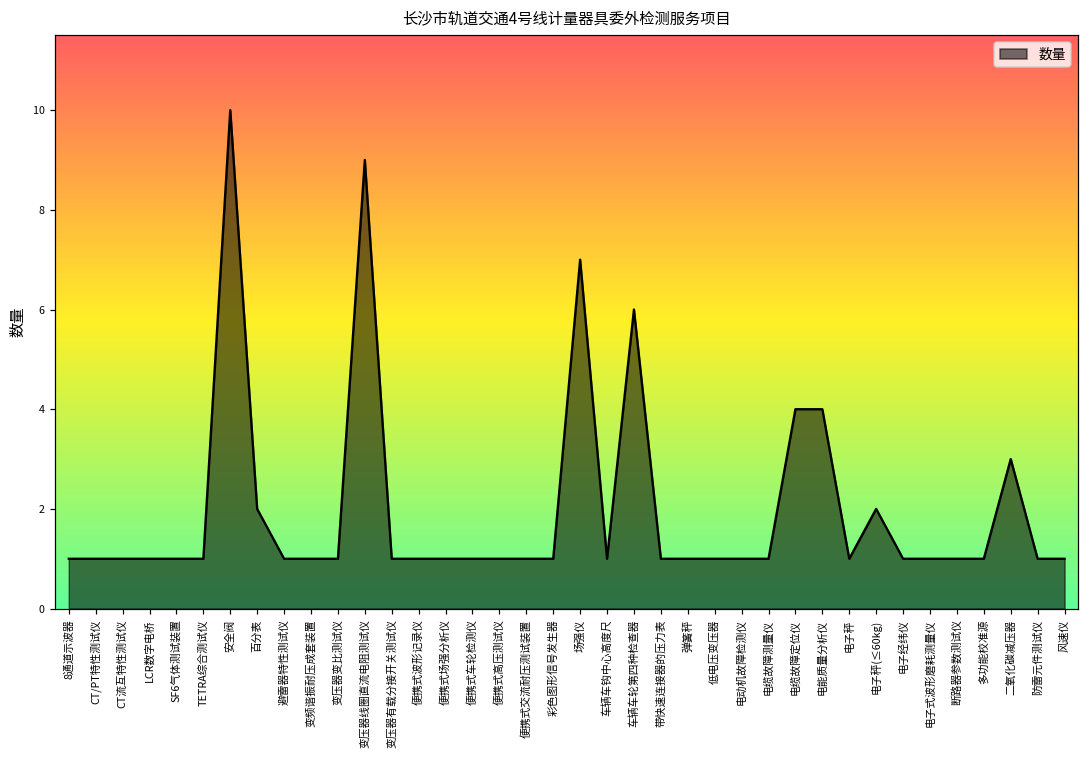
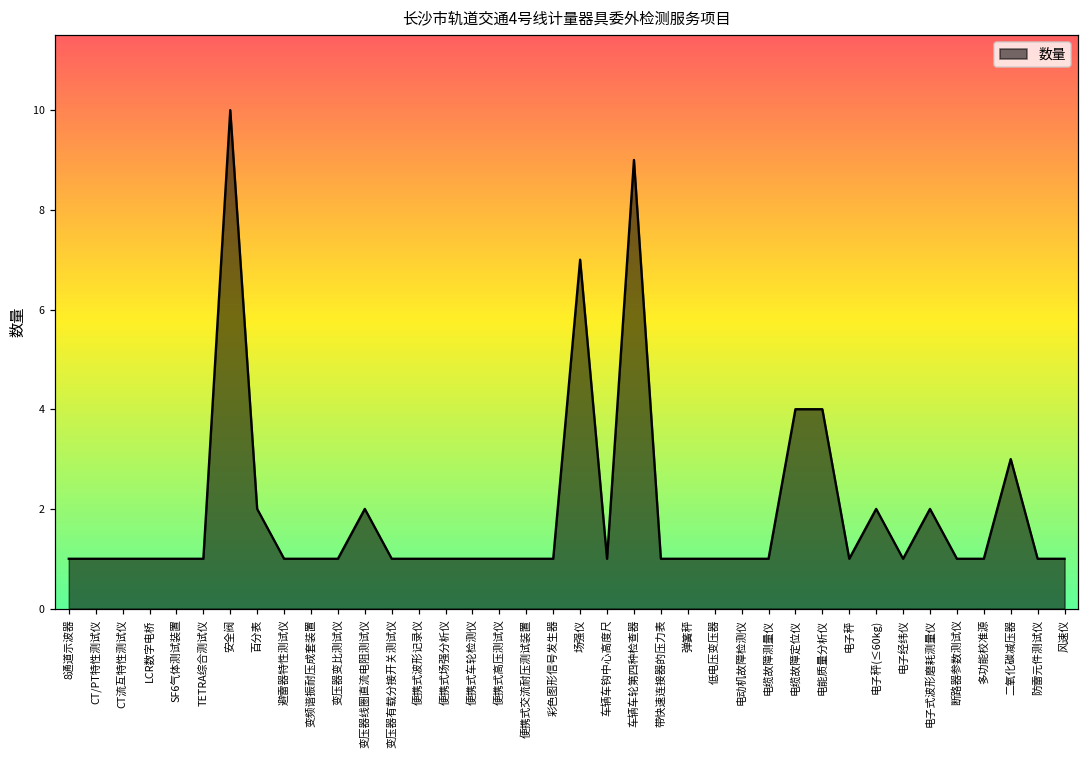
  {
    "8通道示波器": 1,
    "CT/PT特性测试仪": 1,
    "CT流互特性测试仪": 1,
    "LCR数字电桥": 1,
    "SF6气体测试装置": 1,
    "TETRA综合测试仪": 1,
    "安全阀": 10,
    "百分表": 2,
    "避雷器特性测试仪": 1,
    "变频谐振耐压成套装置": 1,
    "变压器变比测试仪": 1,
-   "变压器线圈直流电阻测试仪": 9,
+   "变压器线圈直流电阻测试仪": 2,
    "变压器有载分接开关测试仪": 1,
    "便携式波形记录仪": 1,
    "便携式场强分析仪": 1,
    "便携式车轮检测仪": 1,
    "便携式高压测试仪": 1,
    "便携式交流耐压测试装置": 1,
    "彩色图形信号发生器": 1,
    "场强仪": 7,
    "车辆车钩中心高度尺": 1,
-   "车辆车轮第四种检查器": 6,
+   "车辆车轮第四种检查器": 9,
    "带快速连接器的压力表": 1,
    "弹簧秤": 1,
    "低电压变压器": 1,
    "电动机故障检测仪": 1,
    "电缆故障测量仪": 1,
    "电缆故障定位仪": 4,
    "电能质量分析仪": 4,
    "电子秤": 1,
    "电子秤(≤60kg)": 2,
    "电子经纬仪": 1,
-   "电子式波形磨耗测量仪": 1,
+   "电子式波形磨耗测量仪": 2,
    "断路器参数测试仪": 1,
    "多功能校准源": 1,
    "二氧化碳减压器": 3,
    "防雷元件测试仪": 1,
    "风速仪": 1
  }
